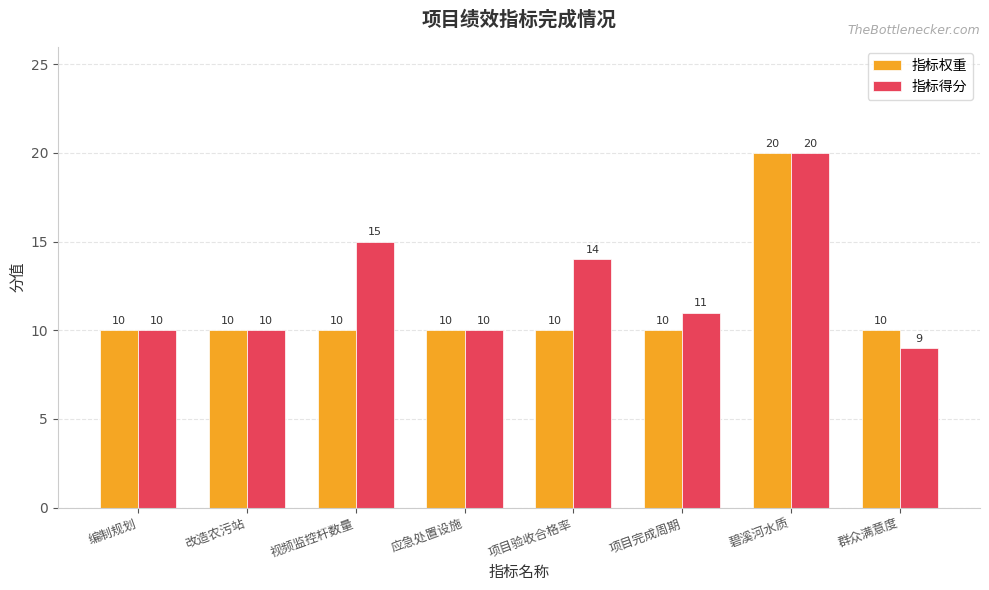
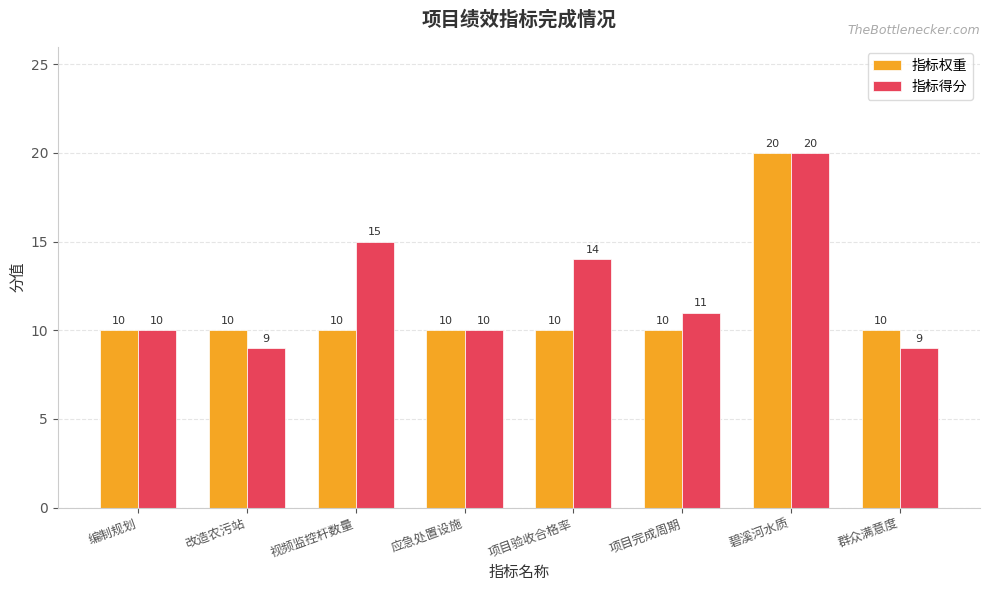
  {
    "指标权重": {
      "编制规划": 10,
      "改造农污站": 10,
      "视频监控杆数量": 10,
      "应急处置设施": 10,
      "项目验收合格率": 10,
      "项目完成周期": 10,
      "碧溪河水质": 20,
      "群众满意度": 10
    },
    "指标得分": {
      "编制规划": 10,
-     "改造农污站": 10,
+     "改造农污站": 9,
      "视频监控杆数量": 15,
      "应急处置设施": 10,
      "项目验收合格率": 14,
      "项目完成周期": 11,
      "碧溪河水质": 20,
      "群众满意度": 9
    }
  }
